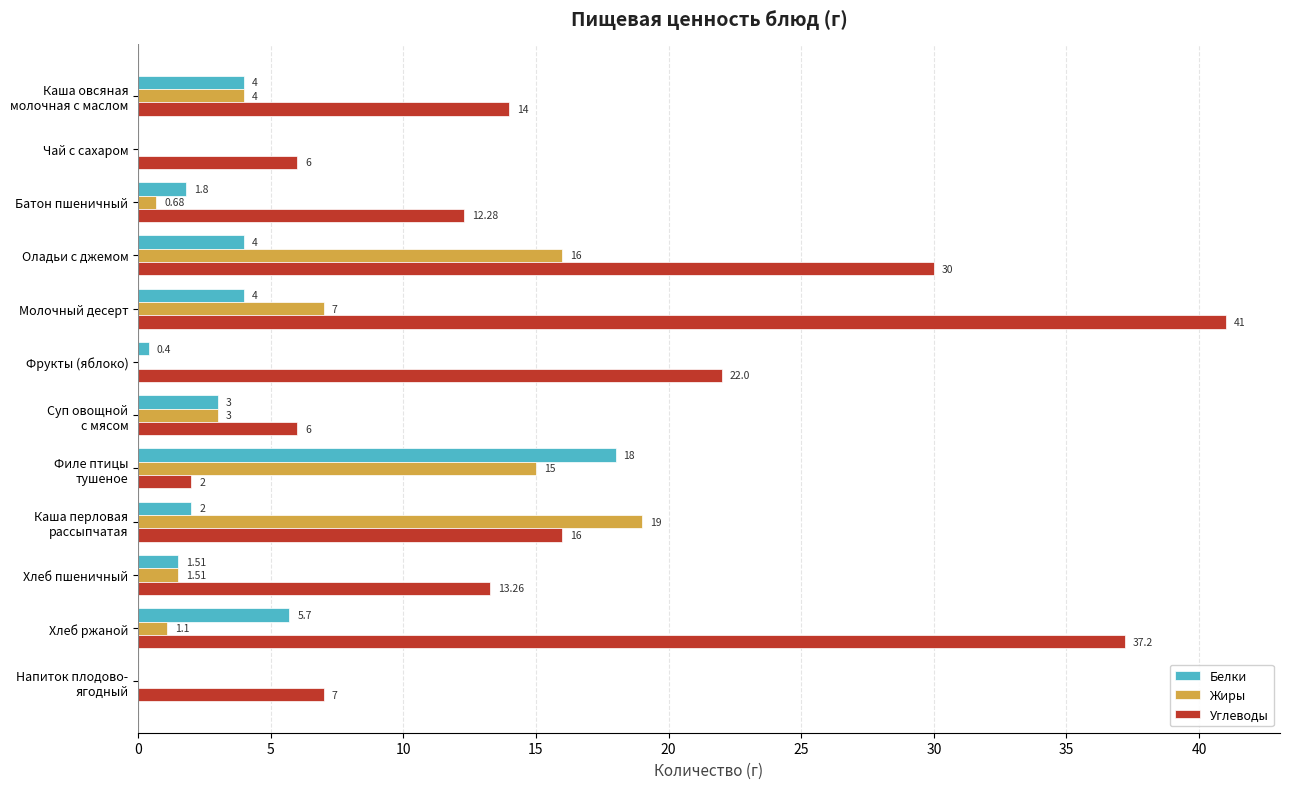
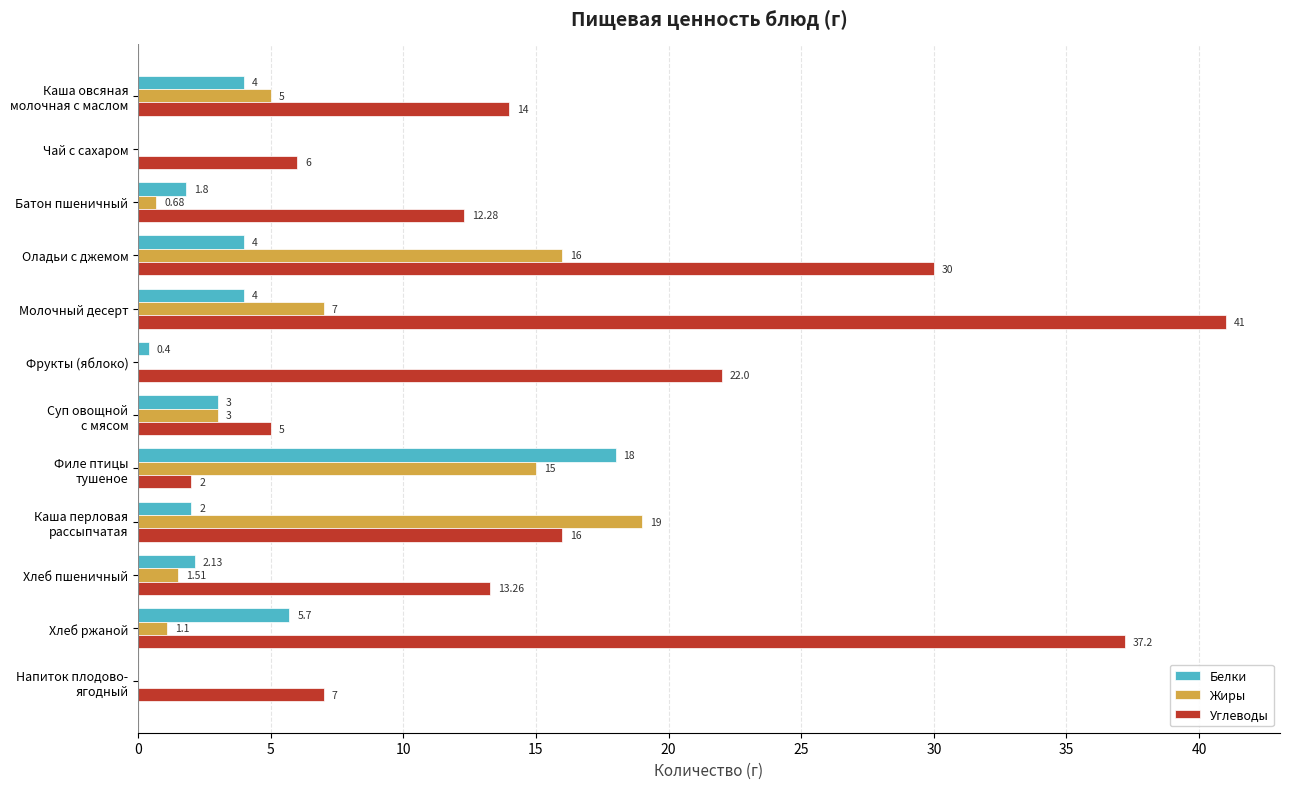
  {
    "Белки": {
      "Каша овсяная молочная с маслом": 4,
      "Батон пшеничный": 1.8,
      "Оладьи с джемом": 4,
      "Молочный десерт": 4,
      "Фрукты (яблоко)": 0.4,
      "Суп овощной с мясом": 3,
      "Филе птицы тушеное": 18,
      "Каша перловая рассыпчатая": 2,
-     "Хлеб пшеничный": 1.51,
+     "Хлеб пшеничный": 2.13,
      "Хлеб ржаной": 5.7
    },
    "Жиры": {
-     "Каша овсяная молочная с маслом": 4,
+     "Каша овсяная молочная с маслом": 5,
      "Батон пшеничный": 0.68,
      "Оладьи с джемом": 16,
      "Молочный десерт": 7,
      "Суп овощной с мясом": 3,
      "Филе птицы тушеное": 15,
      "Каша перловая рассыпчатая": 19,
      "Хлеб пшеничный": 1.51,
      "Хлеб ржаной": 1.1
    },
    "Углеводы": {
      "Каша овсяная молочная с маслом": 14,
      "Чай с сахаром": 6,
      "Батон пшеничный": 12.28,
      "Оладьи с джемом": 30,
      "Молочный десерт": 41,
      "Фрукты (яблоко)": 22.0,
-     "Суп овощной с мясом": 6,
+     "Суп овощной с мясом": 5,
      "Филе птицы тушеное": 2,
      "Каша перловая рассыпчатая": 16,
      "Хлеб пшеничный": 13.26,
      "Хлеб ржаной": 37.2,
      "Напиток плодово- ягодный": 7
    }
  }
